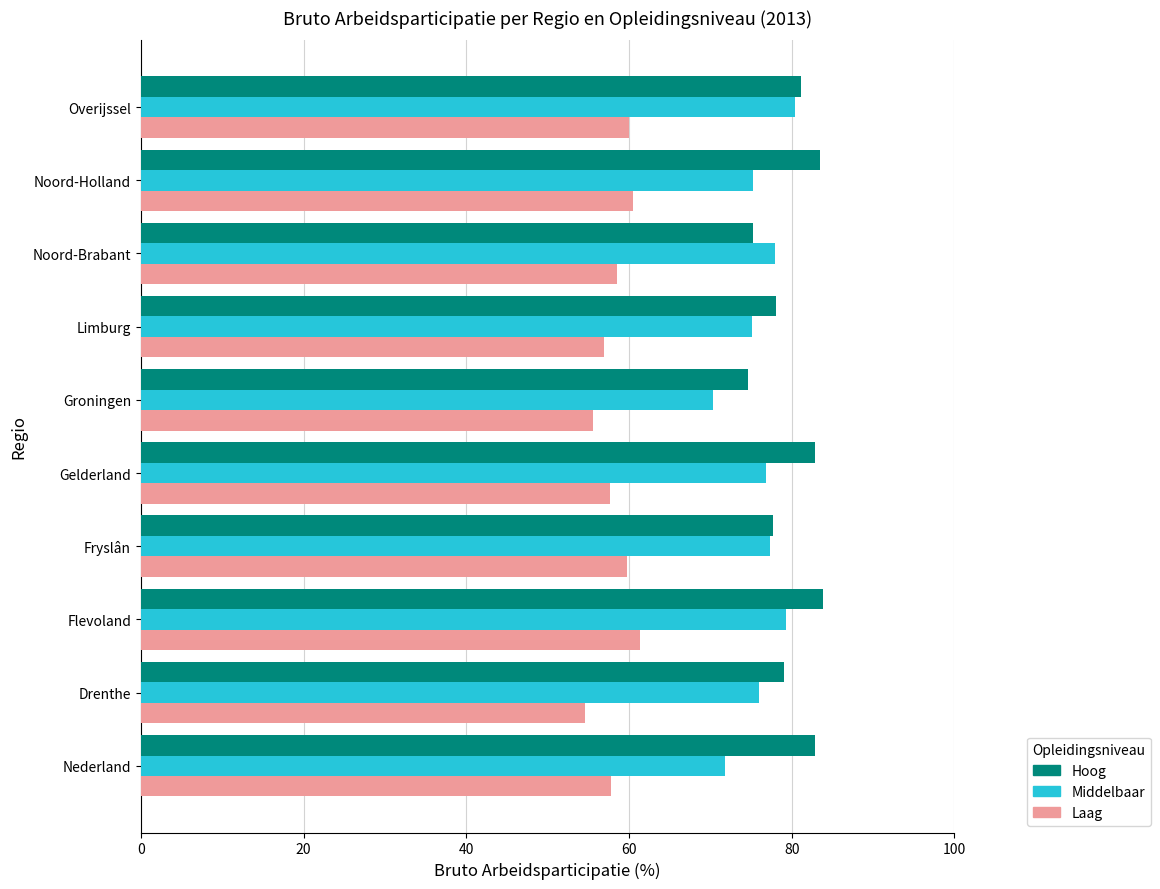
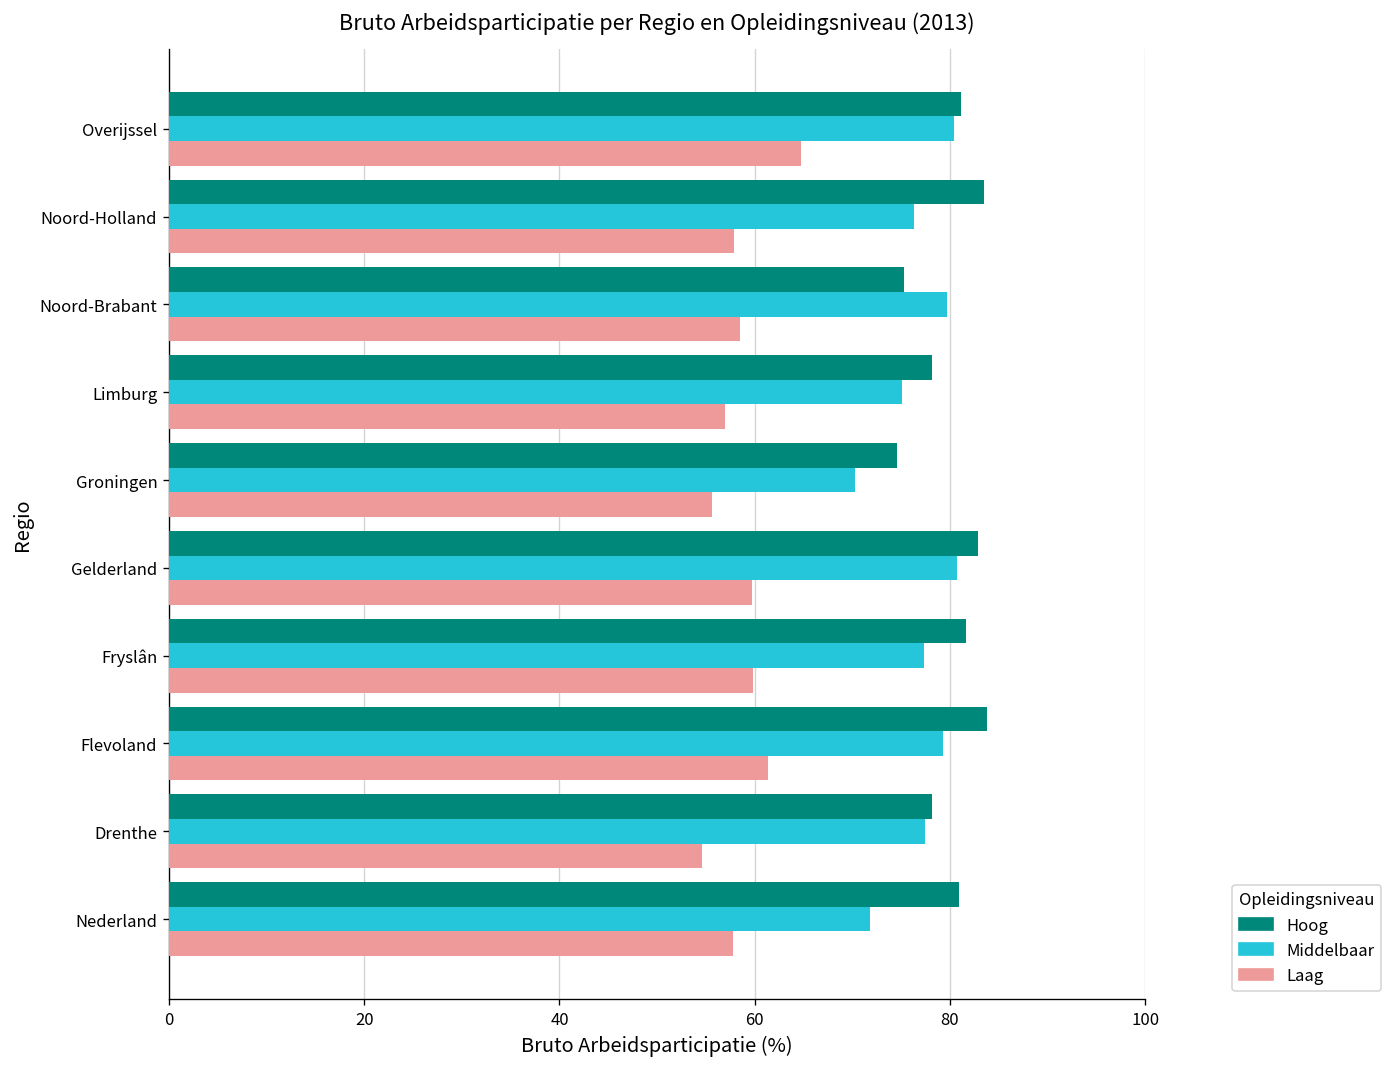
  {
    "Hoog": {
      "Overijssel": 81,
      "Noord-Holland": 84,
      "Noord-Brabant": 75,
      "Limburg": 78,
      "Groningen": 75,
      "Gelderland": 83,
-     "Fryslân": 78,
+     "Fryslân": 82,
      "Flevoland": 84,
-     "Drenthe": 79,
-     "Nederland": 83
+     "Drenthe": 78,
+     "Nederland": 81
    },
    "Middelbaar": {
      "Overijssel": 80,
-     "Noord-Holland": 75,
-     "Noord-Brabant": 78,
+     "Noord-Holland": 76,
+     "Noord-Brabant": 80,
      "Limburg": 75,
      "Groningen": 70,
-     "Gelderland": 77,
+     "Gelderland": 81,
      "Fryslân": 77,
      "Flevoland": 79,
-     "Drenthe": 76,
+     "Drenthe": 77,
      "Nederland": 72
    },
    "Laag": {
-     "Overijssel": 60,
-     "Noord-Holland": 61,
+     "Overijssel": 65,
+     "Noord-Holland": 58,
      "Noord-Brabant": 59,
      "Limburg": 57,
      "Groningen": 56,
-     "Gelderland": 58,
+     "Gelderland": 60,
      "Fryslân": 60,
      "Flevoland": 61,
      "Drenthe": 55,
      "Nederland": 58
    }
  }
